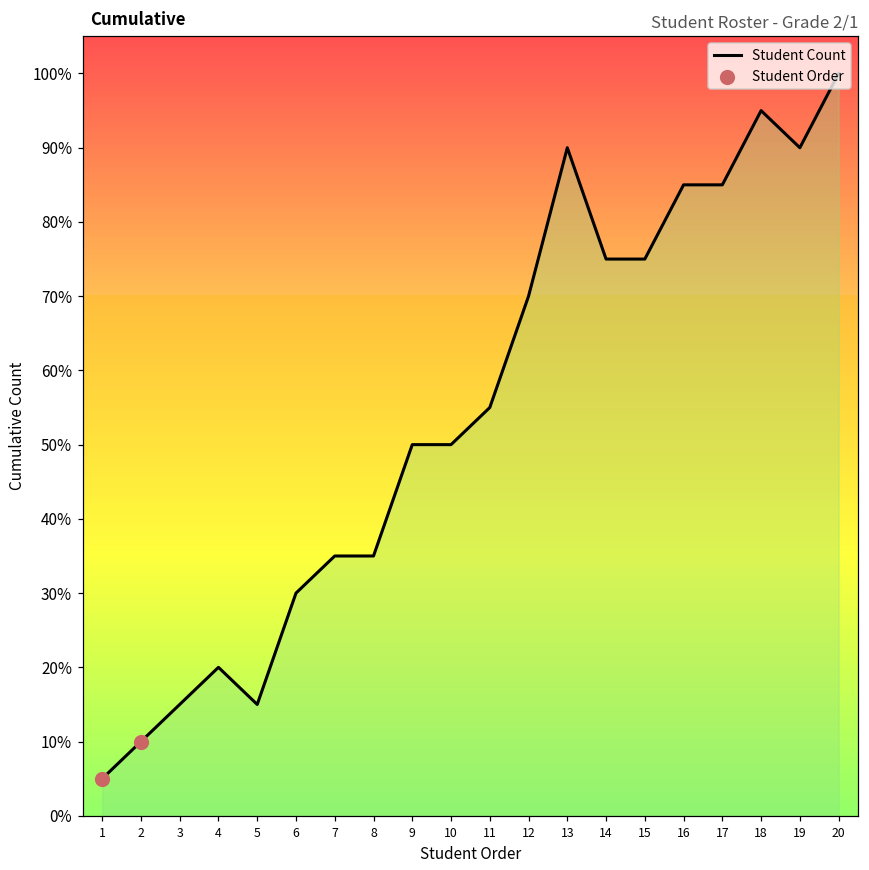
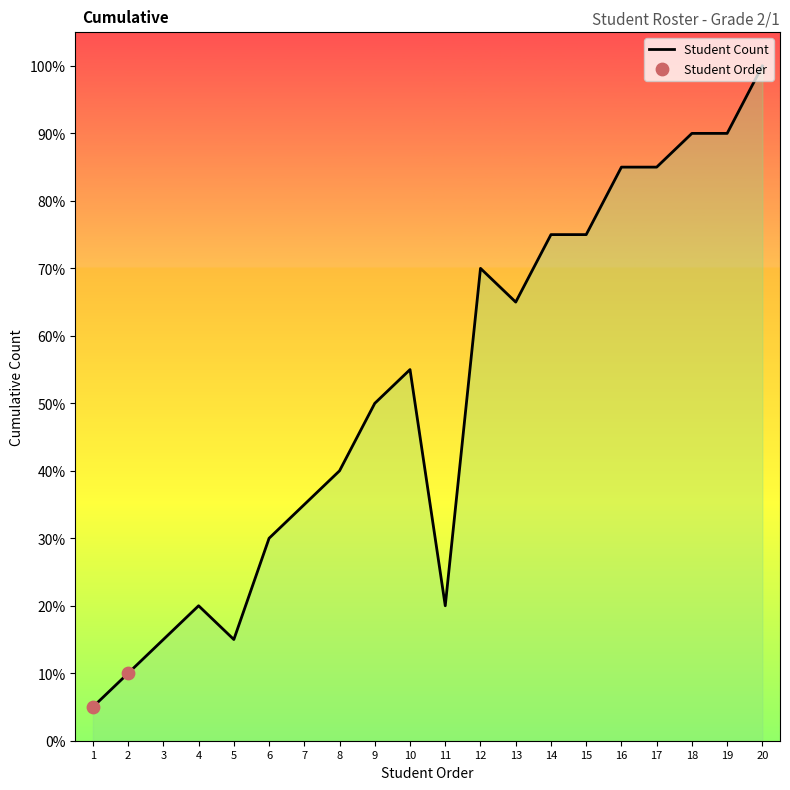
  {
    "Student Count": {
      "3": "15%",
      "4": "20%",
      "5": "15%",
      "6": "30%",
      "7": "35%",
-     "8": "35%",
+     "8": "40%",
      "9": "50%",
-     "10": "50%",
-     "11": "55%",
+     "10": "55%",
+     "11": "20%",
      "12": "70%",
-     "13": "90%",
+     "13": "65%",
      "14": "75%",
      "15": "75%",
      "16": "85%",
      "17": "85%",
-     "18": "95%",
+     "18": "90%",
      "19": "90%"
    }
  }
